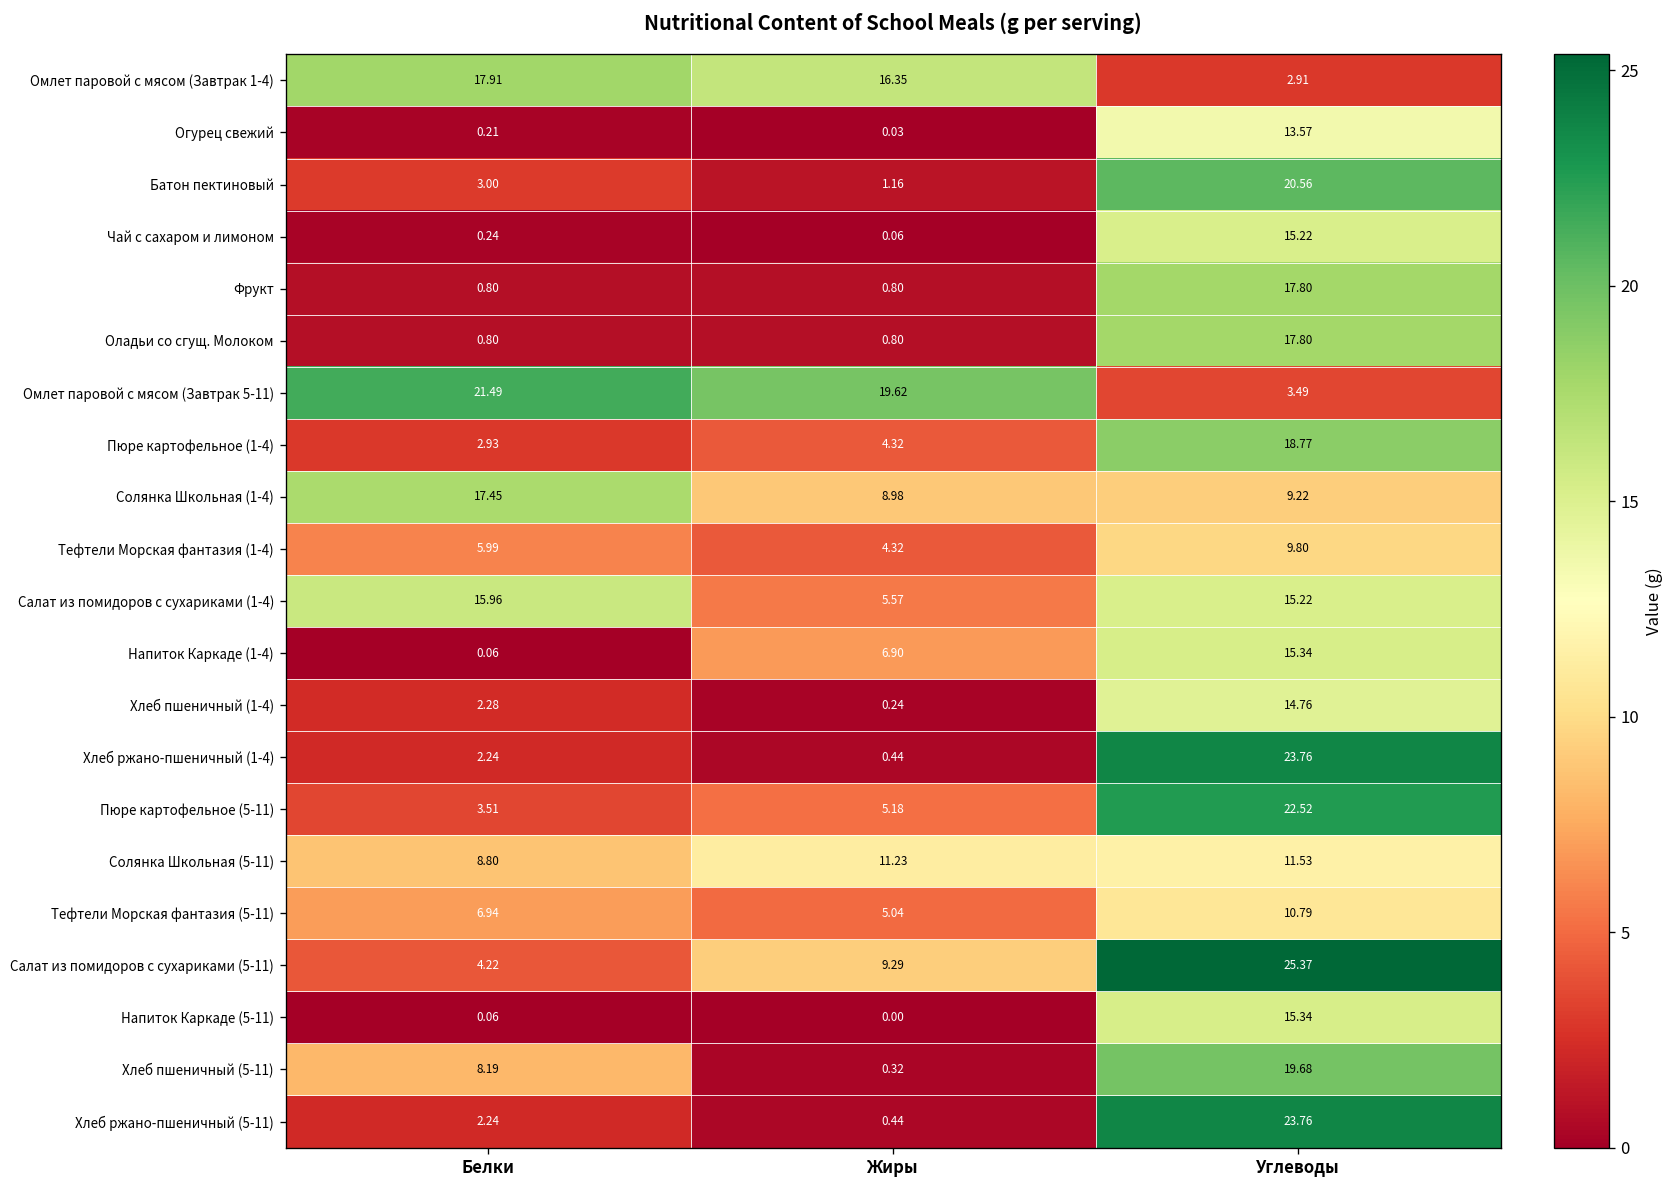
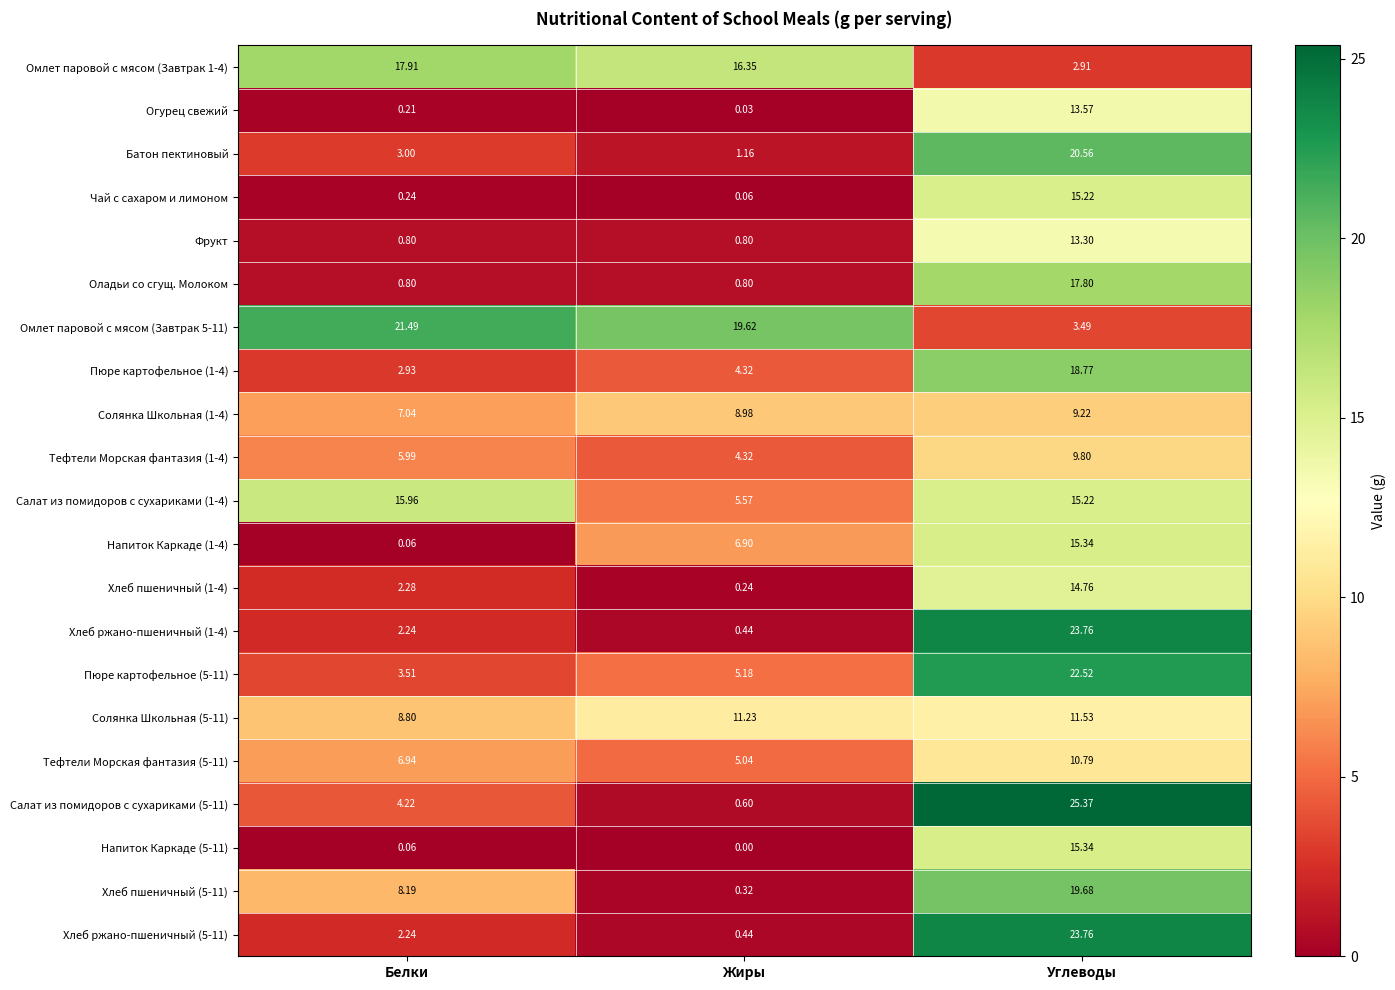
  {
    "Омлет паровой с мясом (Завтрак 1-4)": {
      "Белки": 17.91,
      "Жиры": 16.35,
      "Углеводы": 2.91
    },
    "Огурец свежий": {
      "Белки": 0.21,
      "Жиры": 0.03,
      "Углеводы": 13.57
    },
    "Батон пектиновый": {
      "Белки": 3.00,
      "Жиры": 1.16,
      "Углеводы": 20.56
    },
    "Чай с сахаром и лимоном": {
      "Белки": 0.24,
      "Жиры": 0.06,
      "Углеводы": 15.22
    },
    "Фрукт": {
      "Белки": 0.80,
      "Жиры": 0.80,
-     "Углеводы": 17.80
+     "Углеводы": 13.30
    },
    "Оладьи со сгущ. Молоком": {
      "Белки": 0.80,
      "Жиры": 0.80,
      "Углеводы": 17.80
    },
    "Омлет паровой с мясом (Завтрак 5-11)": {
      "Белки": 21.49,
      "Жиры": 19.62,
      "Углеводы": 3.49
    },
    "Пюре картофельное (1-4)": {
      "Белки": 2.93,
      "Жиры": 4.32,
      "Углеводы": 18.77
    },
    "Солянка Школьная (1-4)": {
-     "Белки": 17.45,
+     "Белки": 7.04,
      "Жиры": 8.98,
      "Углеводы": 9.22
    },
    "Тефтели Морская фантазия (1-4)": {
      "Белки": 5.99,
      "Жиры": 4.32,
      "Углеводы": 9.80
    },
    "Салат из помидоров с сухариками (1-4)": {
      "Белки": 15.96,
      "Жиры": 5.57,
      "Углеводы": 15.22
    },
    "Напиток Каркаде (1-4)": {
      "Белки": 0.06,
      "Жиры": 6.90,
      "Углеводы": 15.34
    },
    "Хлеб пшеничный (1-4)": {
      "Белки": 2.28,
      "Жиры": 0.24,
      "Углеводы": 14.76
    },
    "Хлеб ржано-пшеничный (1-4)": {
      "Белки": 2.24,
      "Жиры": 0.44,
      "Углеводы": 23.76
    },
    "Пюре картофельное (5-11)": {
      "Белки": 3.51,
      "Жиры": 5.18,
      "Углеводы": 22.52
    },
    "Солянка Школьная (5-11)": {
      "Белки": 8.80,
      "Жиры": 11.23,
      "Углеводы": 11.53
    },
    "Тефтели Морская фантазия (5-11)": {
      "Белки": 6.94,
      "Жиры": 5.04,
      "Углеводы": 10.79
    },
    "Салат из помидоров с сухариками (5-11)": {
      "Белки": 4.22,
-     "Жиры": 9.29,
+     "Жиры": 0.60,
      "Углеводы": 25.37
    },
    "Напиток Каркаде (5-11)": {
      "Белки": 0.06,
      "Жиры": 0.00,
      "Углеводы": 15.34
    },
    "Хлеб пшеничный (5-11)": {
      "Белки": 8.19,
      "Жиры": 0.32,
      "Углеводы": 19.68
    },
    "Хлеб ржано-пшеничный (5-11)": {
      "Белки": 2.24,
      "Жиры": 0.44,
      "Углеводы": 23.76
    }
  }
